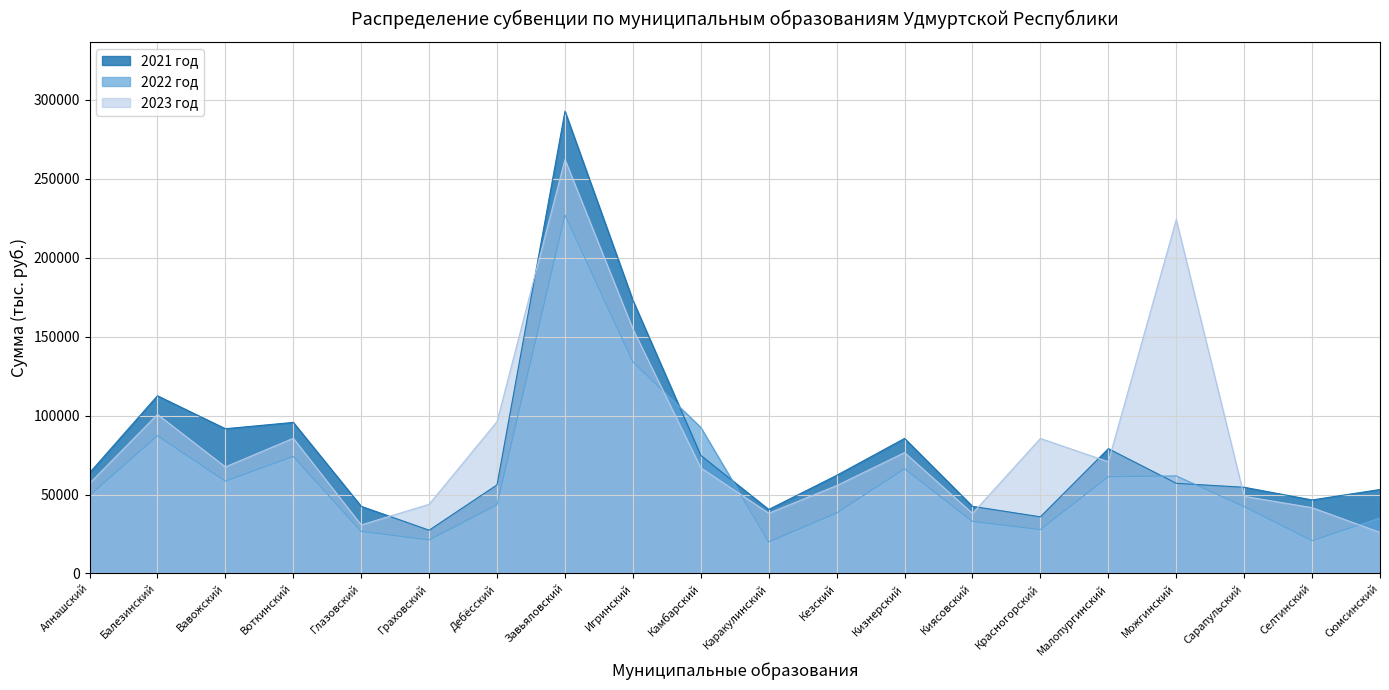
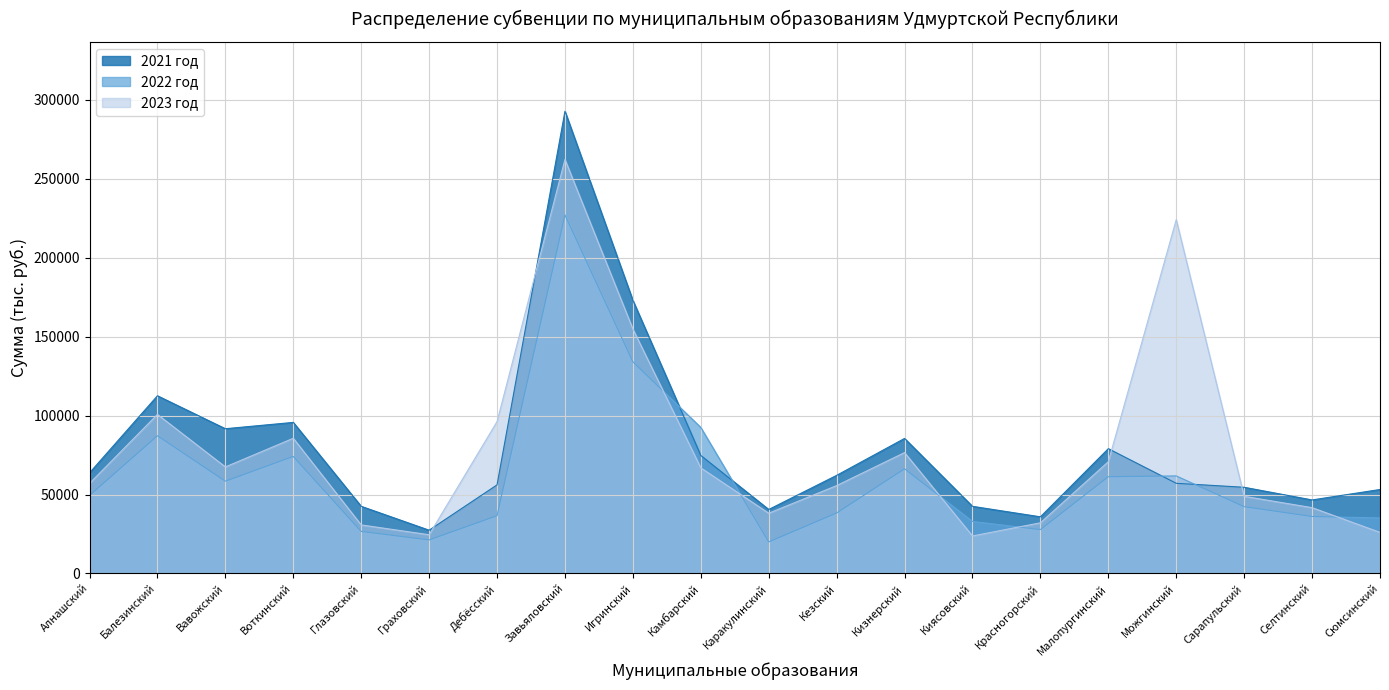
  {
    "2021 год": {
      "Алнашский": 64000,
      "Балезинский": 113000,
      "Вавожский": 92000,
      "Воткинский": 96000,
      "Глазовский": 43000,
      "Граховский": 27000,
      "Дебёсский": 56000,
      "Завьяловский": 293000,
      "Игринский": 173000,
      "Камбарский": 75000,
      "Каракулинский": 41000,
      "Кезский": 62000,
      "Кизнерский": 86000,
      "Киясовский": 43000,
      "Красногорский": 36000,
      "Малопургинский": 79000,
      "Можгинский": 57000,
      "Сарапульский": 55000,
      "Селтинский": 47000,
      "Сюмсинский": 53000
    },
    "2022 год": {
      "Алнашский": 49000,
      "Балезинский": 87000,
      "Вавожский": 58000,
      "Воткинский": 74000,
      "Глазовский": 27000,
      "Граховский": 21000,
-     "Дебёсский": 43000,
+     "Дебёсский": 37000,
      "Завьяловский": 227000,
      "Игринский": 134000,
      "Камбарский": 92000,
      "Каракулинский": 20000,
      "Кезский": 38000,
      "Кизнерский": 66000,
      "Киясовский": 33000,
      "Красногорский": 28000,
      "Малопургинский": 61000,
      "Можгинский": 62000,
      "Сарапульский": 42000,
-     "Селтинский": 21000,
+     "Селтинский": 36000,
      "Сюмсинский": 35000
    },
    "2023 год": {
      "Алнашский": 57000,
      "Балезинский": 101000,
      "Вавожский": 67000,
      "Воткинский": 86000,
      "Глазовский": 31000,
-     "Граховский": 44000,
+     "Граховский": 25000,
      "Дебёсский": 96000,
      "Завьяловский": 262000,
      "Игринский": 155000,
      "Камбарский": 67000,
      "Каракулинский": 38000,
      "Кезский": 56000,
      "Кизнерский": 77000,
-     "Киясовский": 38000,
-     "Красногорский": 85000,
+     "Киясовский": 24000,
+     "Красногорский": 32000,
      "Малопургинский": 71000,
      "Можгинский": 224000,
      "Сарапульский": 49000,
      "Селтинский": 42000,
      "Сюмсинский": 26000
    }
  }
